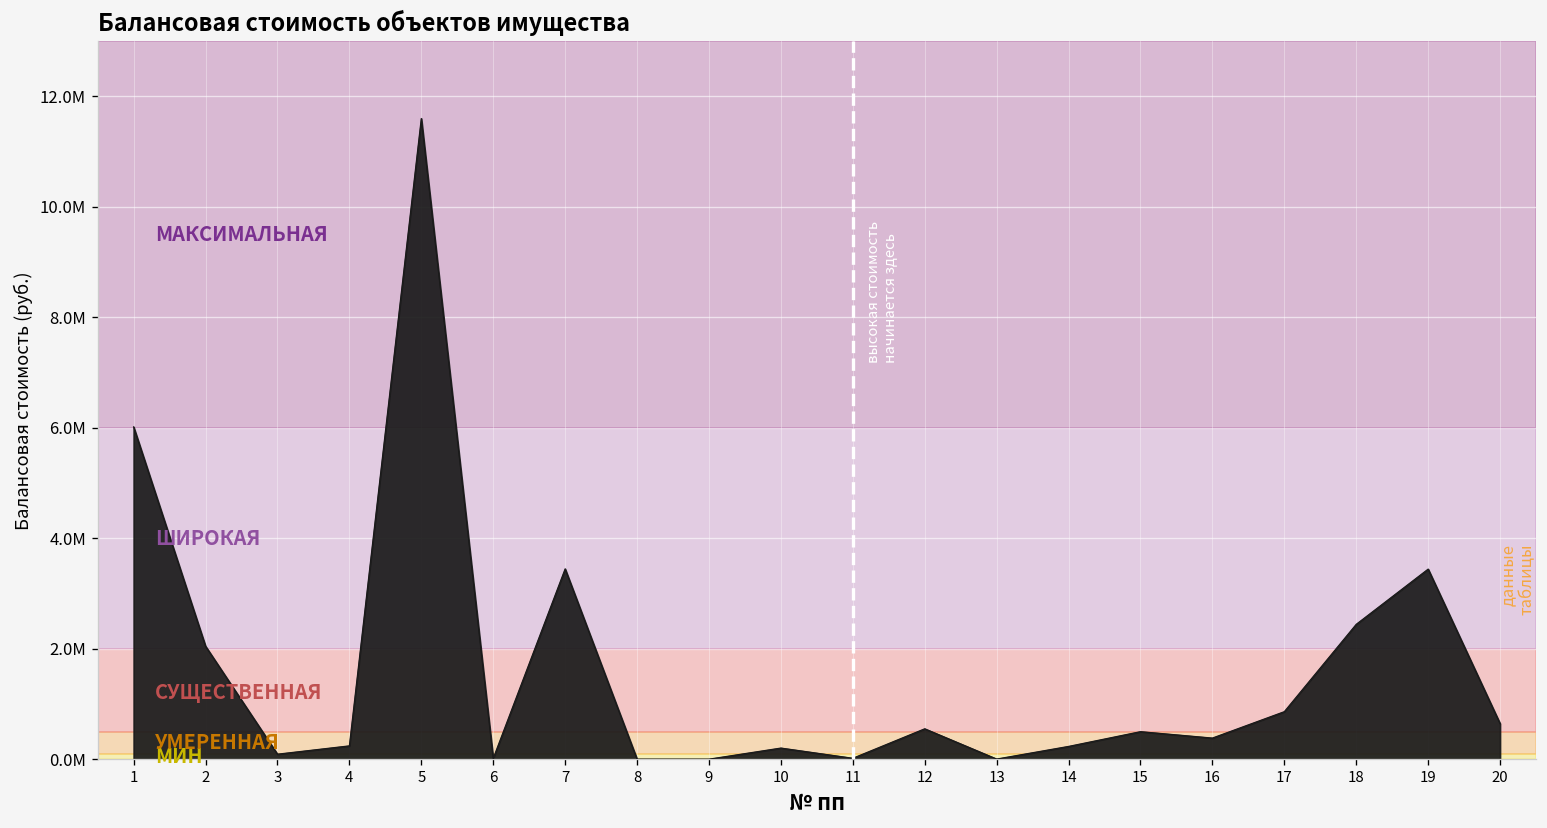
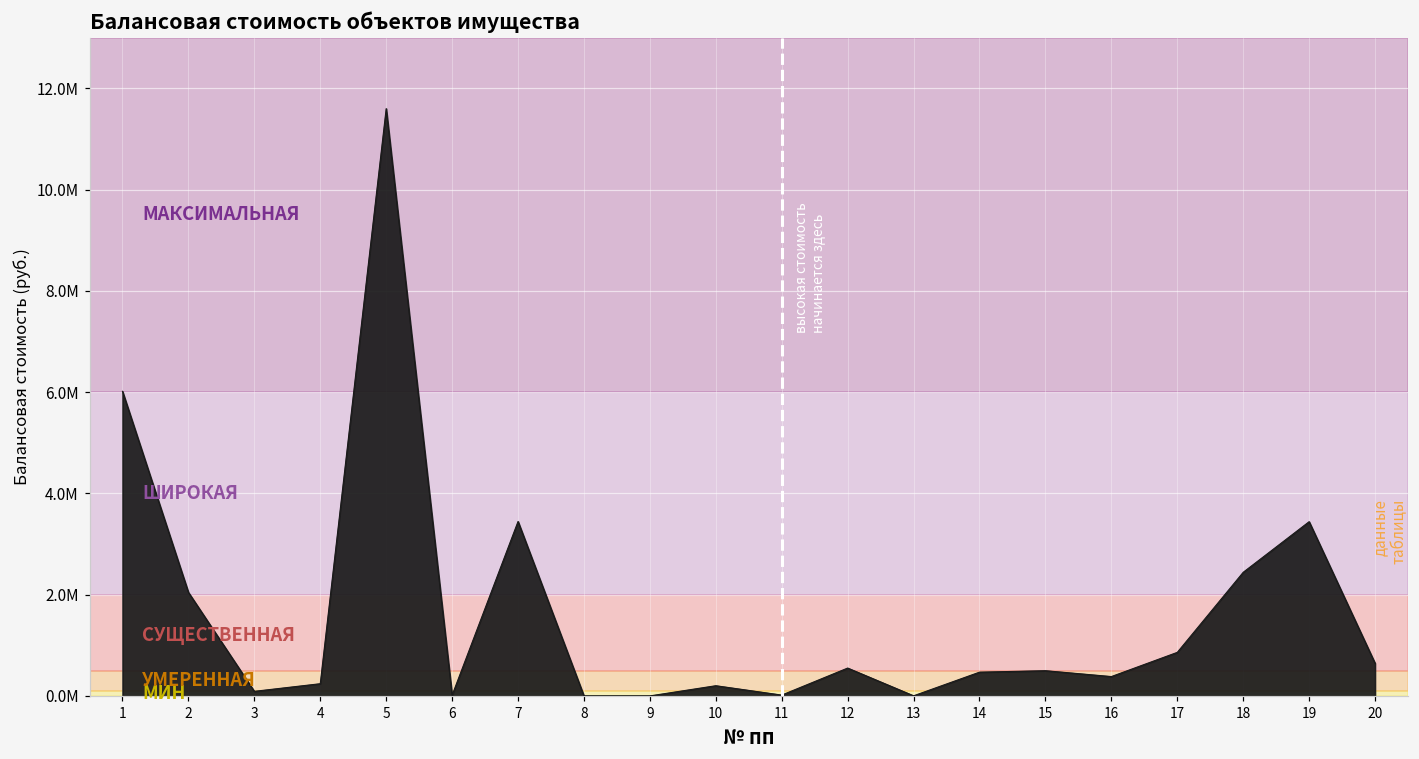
  {
    "1": "6.0М",
    "2": "2.0М",
    "3": "0.1М",
    "4": "0.2М",
    "5": "11.6М",
    "6": "0.0М",
    "7": "3.4М",
    "8": "0.0М",
    "9": "0.0М",
    "10": "0.2М",
    "11": "0.0М",
    "12": "0.6М",
    "13": "0.0М",
-   "14": "0.2М",
+   "14": "0.5М",
    "15": "0.5М",
    "16": "0.4М",
    "17": "0.9М",
    "18": "2.4М",
    "19": "3.4М",
    "20": "0.6М"
  }
